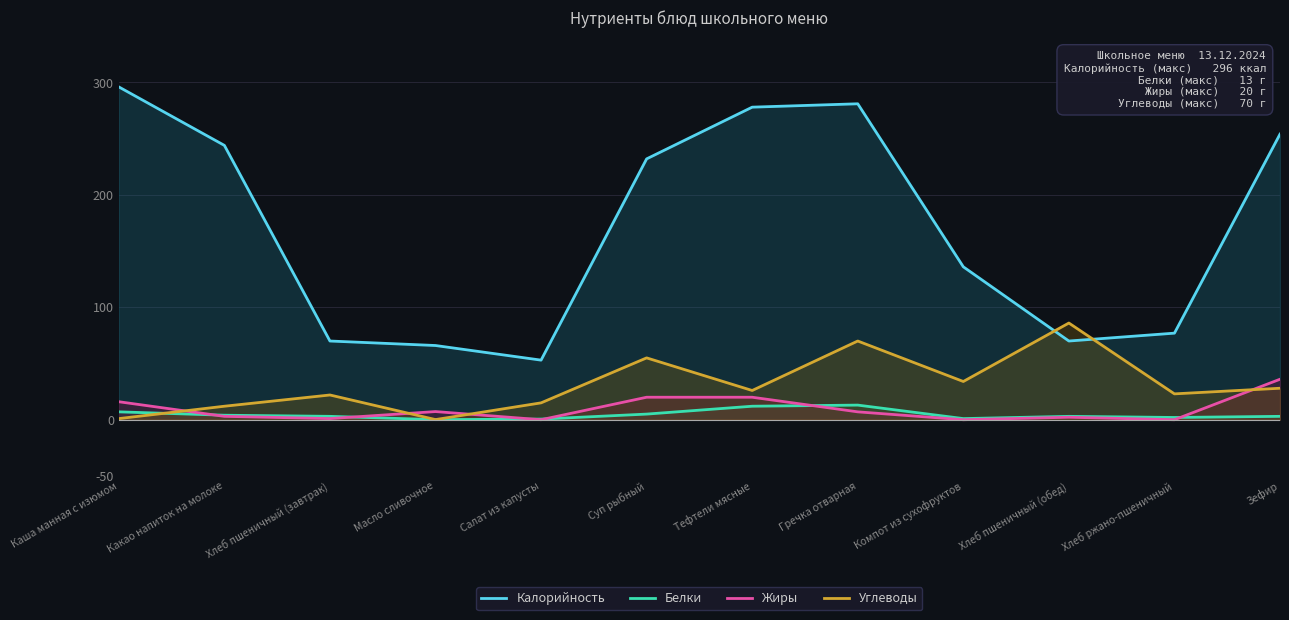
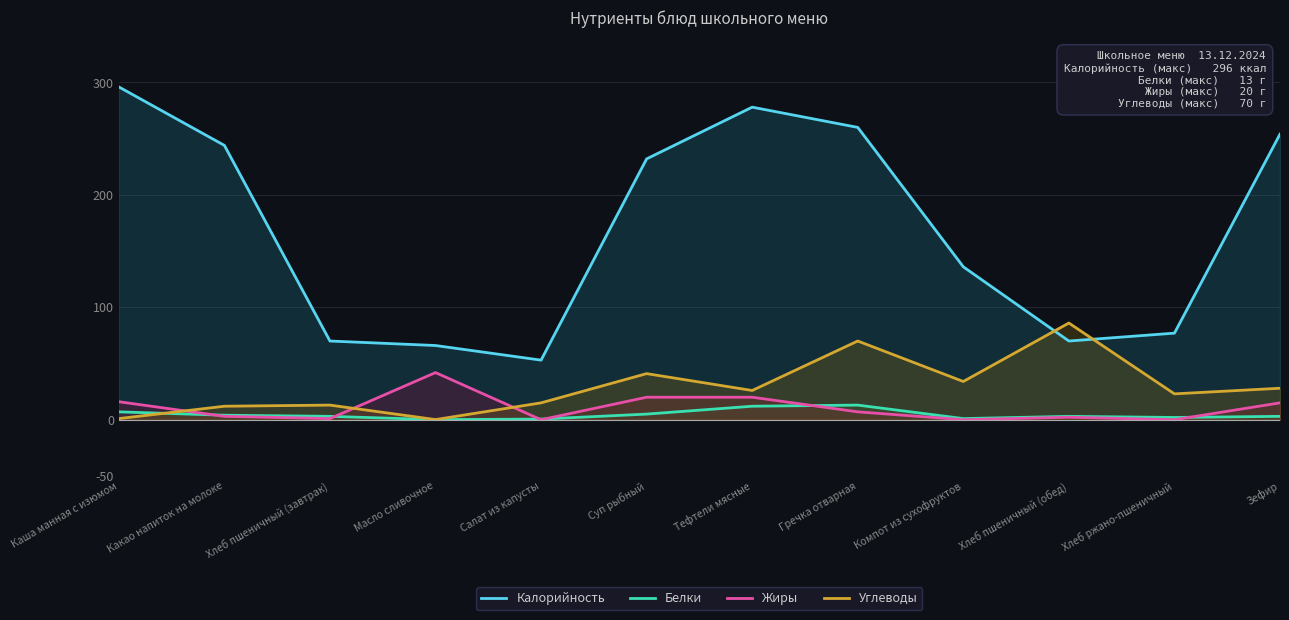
  {
    "Калорийность": {
      "Каша манная с изюмом": 296,
      "Какао напиток на молоке": 244,
      "Хлеб пшеничный (завтрак)": 70,
      "Масло сливочное": 66,
      "Салат из капусты": 53,
      "Суп рыбный": 232,
      "Тефтели мясные": 278,
-     "Гречка отварная": 281,
+     "Гречка отварная": 260,
      "Компот из сухофруктов": 136,
      "Хлеб пшеничный (обед)": 70,
      "Хлеб ржано-пшеничный": 77,
      "Зефир": 254
    },
    "Белки": {
      "Каша манная с изюмом": 7,
      "Суп рыбный": 5,
      "Тефтели мясные": 12,
      "Гречка отварная": 13,
      "Зефир": 3
    },
    "Жиры": {
      "Каша манная с изюмом": 16,
-     "Масло сливочное": 7,
+     "Масло сливочное": 42,
      "Суп рыбный": 20,
      "Тефтели мясные": 20,
      "Гречка отварная": 7,
-     "Зефир": 36
+     "Зефир": 15
    },
    "Углеводы": {
      "Каша манная с изюмом": 1,
      "Какао напиток на молоке": 12,
-     "Хлеб пшеничный (завтрак)": 22,
+     "Хлеб пшеничный (завтрак)": 13,
      "Салат из капусты": 15,
-     "Суп рыбный": 55,
+     "Суп рыбный": 41,
      "Тефтели мясные": 26,
      "Гречка отварная": 70,
      "Компот из сухофруктов": 34,
      "Хлеб пшеничный (обед)": 86,
      "Хлеб ржано-пшеничный": 23,
      "Зефир": 28
    }
  }
